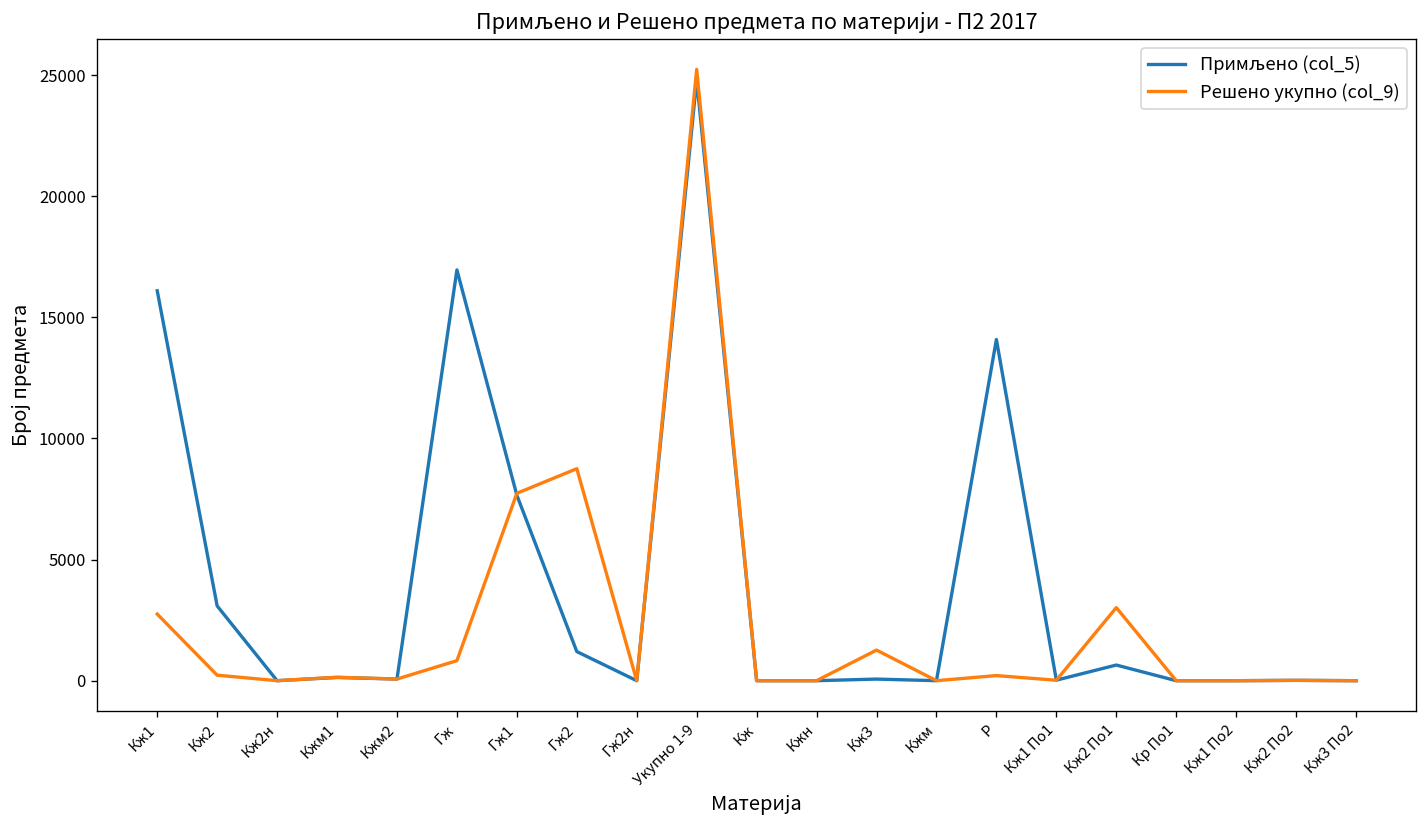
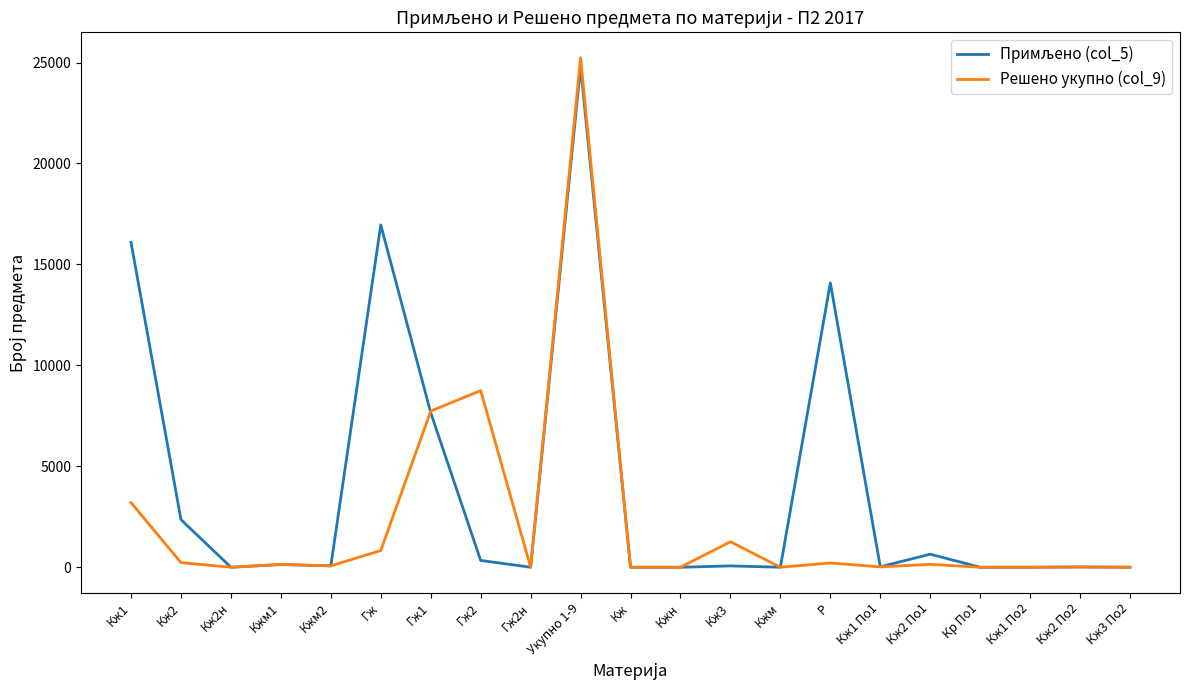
  {
    "Примљено (col_5)": {
      "Кж1": 16100,
-     "Кж2": 3100,
+     "Кж2": 2400,
      "Гж": 17000,
-     "Гж2": 1200,
+     "Гж2": 300,
      "Укупно 1-9": 24800,
      "Кж3": 100,
      "Р": 14100,
      "Кж2 По1": 600
    },
    "Решено укупно (col_9)": {
-     "Кж1": 2700,
+     "Кж1": 3200,
      "Кж2": 200,
      "Гж": 800,
      "Гж2": 8800,
      "Укупно 1-9": 25200,
      "Кж3": 1300,
      "Р": 200,
-     "Кж2 По1": 3000
+     "Кж2 По1": 100
    }
  }
